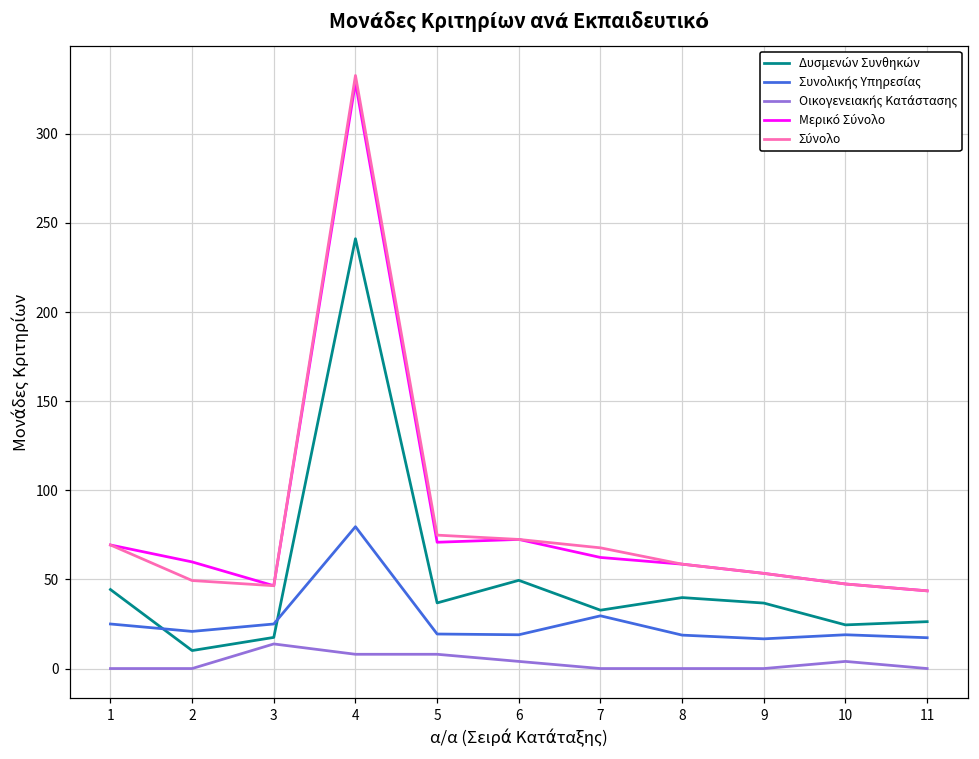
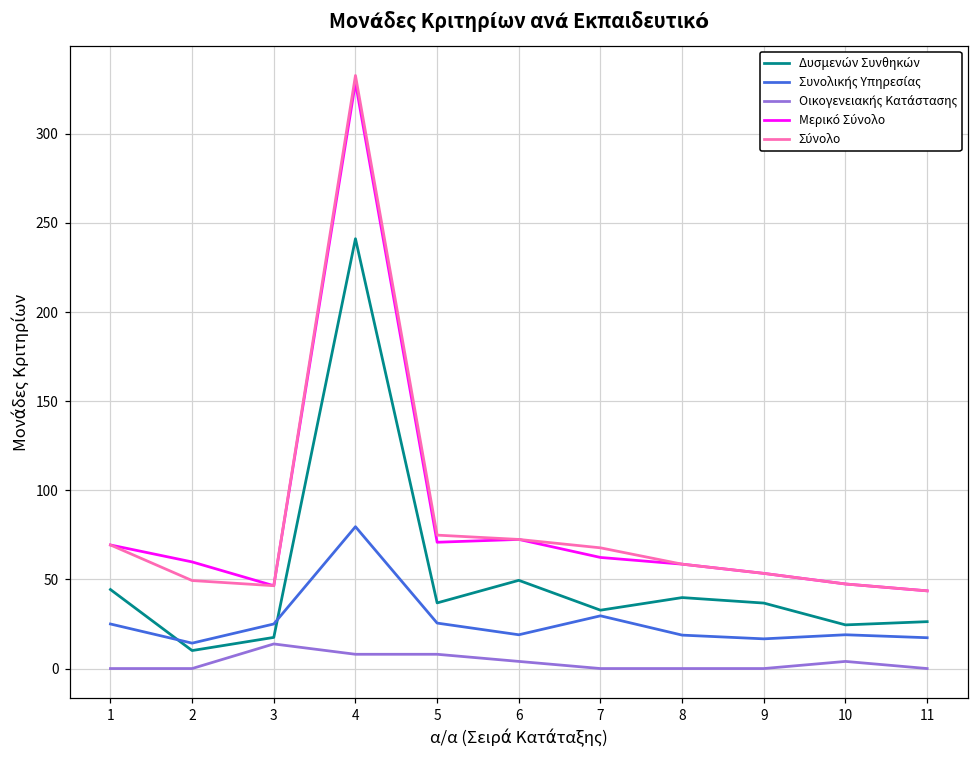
  {
    "Δυσμενών Συνθηκών": {
      "1": 44,
      "2": 10,
      "3": 17,
      "4": 241,
      "5": 37,
      "6": 49,
      "7": 33,
      "8": 40,
      "9": 37,
      "10": 24,
      "11": 26
    },
    "Συνολικής Υπηρεσίας": {
      "1": 25,
-     "2": 21,
+     "2": 14,
      "3": 25,
      "4": 80,
-     "5": 19,
+     "5": 26,
      "6": 19,
      "7": 30,
      "8": 19,
      "9": 17,
      "10": 19,
      "11": 17
    },
    "Οικογενειακής Κατάστασης": {
      "1": 0,
      "2": 0,
      "3": 14,
      "4": 8,
      "5": 8,
      "6": 4,
      "7": 0,
      "8": 0,
      "9": 0,
      "10": 4,
      "11": 0
    },
    "Μερικό Σύνολο": {
      "2": 60,
      "4": 329,
      "5": 71,
      "7": 62
    },
    "Σύνολο": {
      "2": 49,
      "4": 333,
      "5": 75,
      "7": 68
    }
  }
